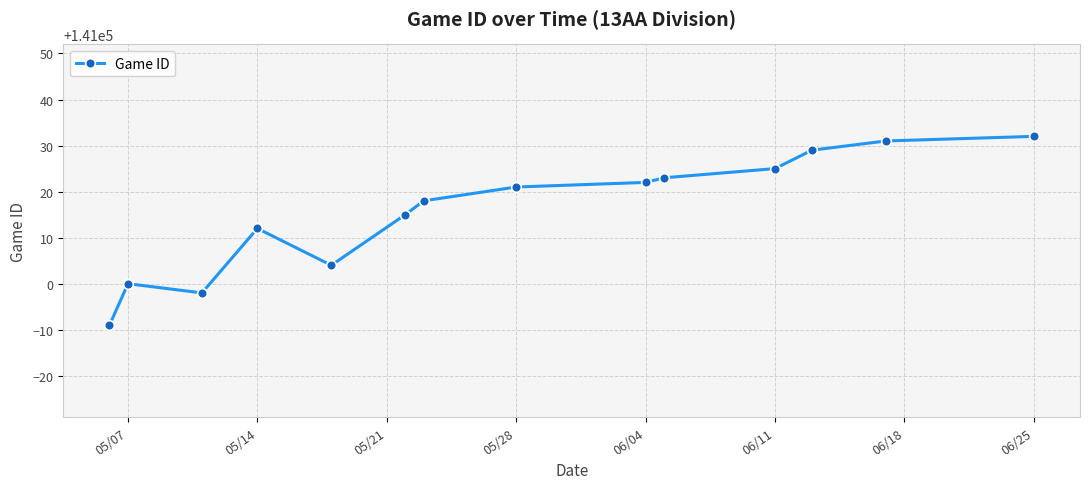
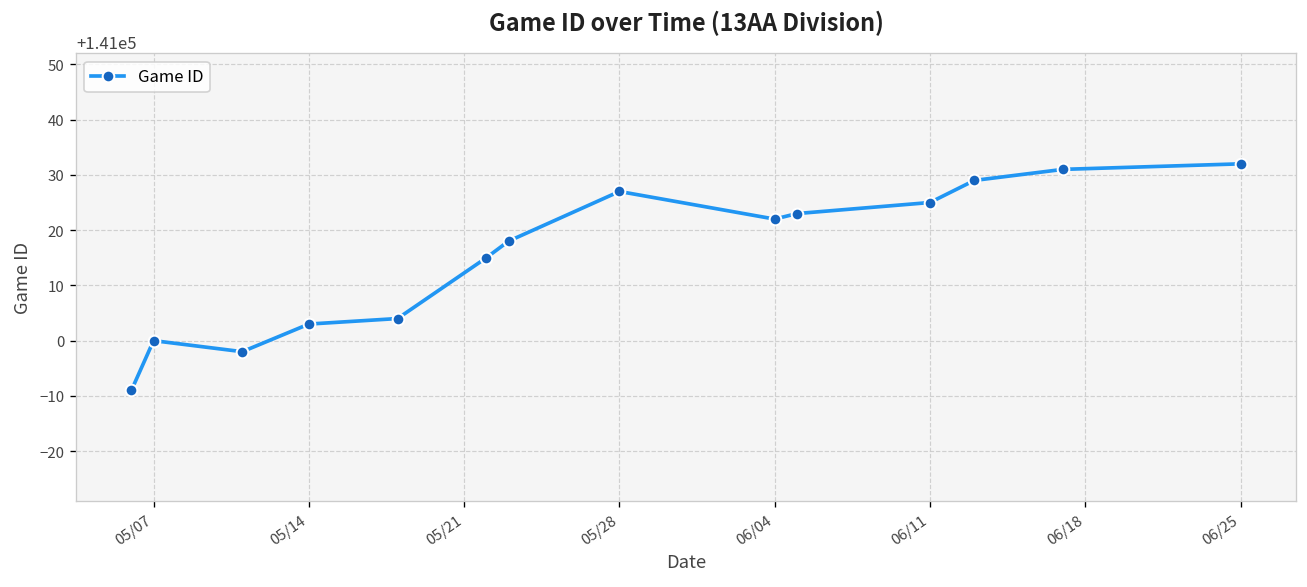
  {
    "05/07": 141000,
-   "05/14": 141012,
-   "05/28": 141021,
+   "05/14": 141003,
+   "05/28": 141027,
    "06/04": 141022,
    "06/11": 141025,
    "06/25": 141032
  }
